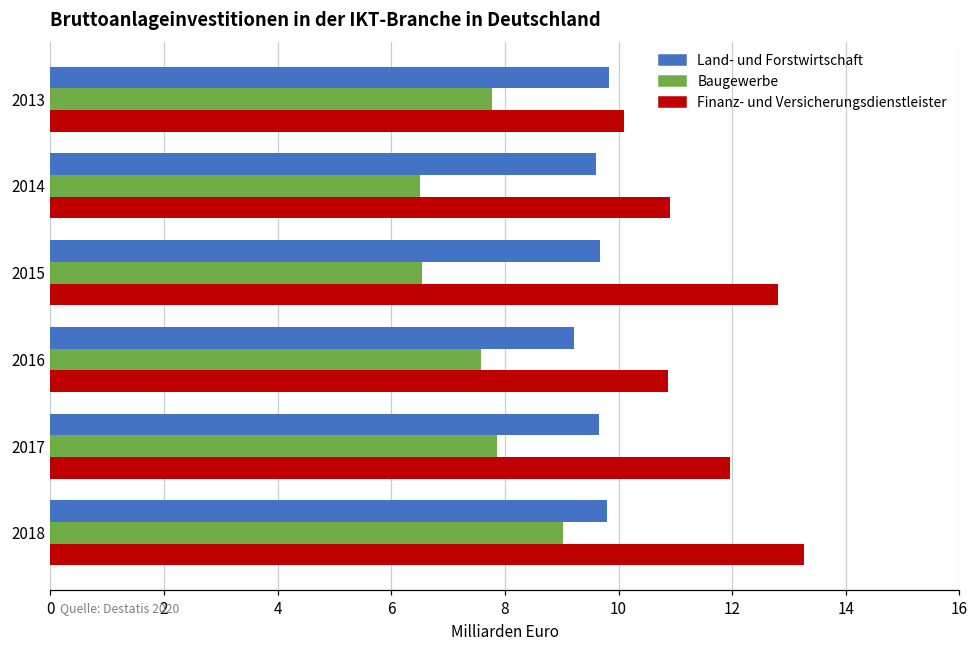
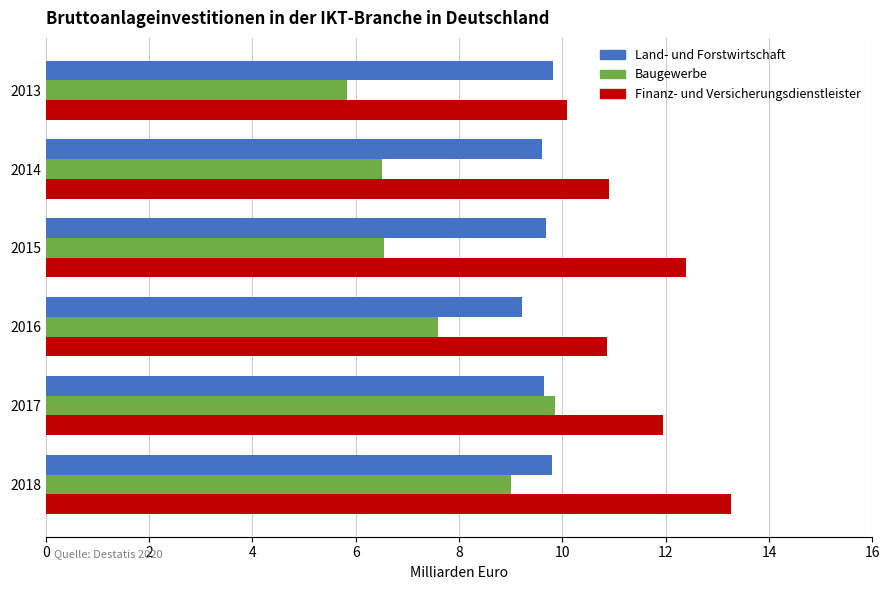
  {
    "Land- und Forstwirtschaft": {
      "2013": 9.8,
      "2014": 9.6,
      "2015": 9.7,
      "2016": 9.2,
      "2017": 9.7,
      "2018": 9.8
    },
    "Baugewerbe": {
-     "2013": 7.8,
+     "2013": 5.8,
      "2014": 6.5,
      "2015": 6.5,
      "2016": 7.6,
-     "2017": 7.9,
+     "2017": 9.9,
      "2018": 9.0
    },
    "Finanz- und Versicherungsdienstleister": {
      "2013": 10.1,
      "2014": 10.9,
-     "2015": 12.8,
+     "2015": 12.4,
      "2016": 10.9,
      "2017": 12.0,
      "2018": 13.3
    }
  }
